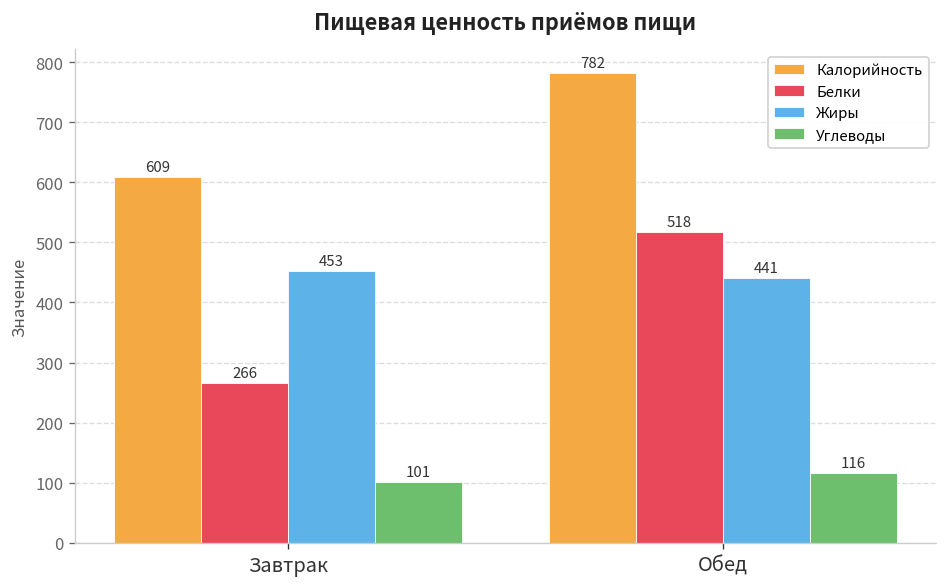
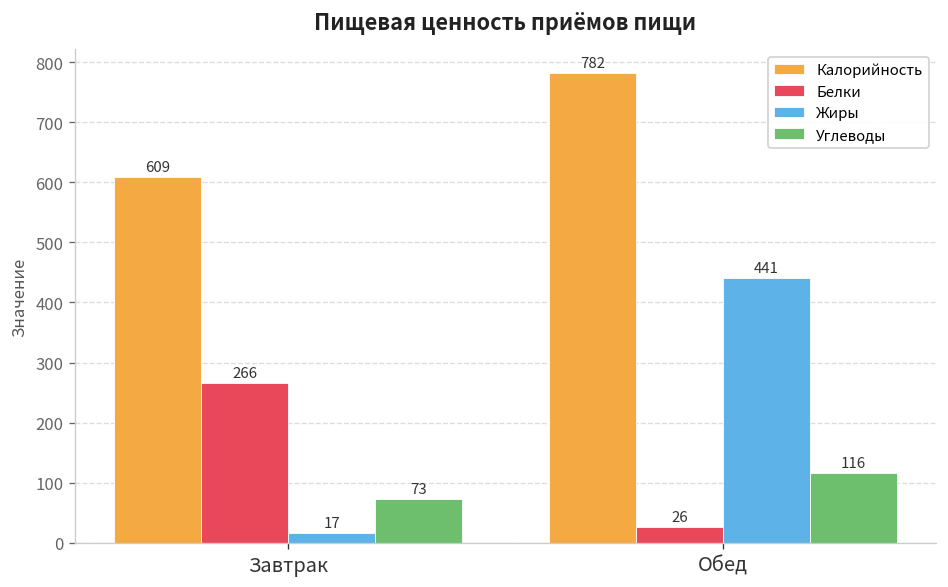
  {
    "Калорийность": {
      "Завтрак": 609,
      "Обед": 782
    },
    "Белки": {
      "Завтрак": 266,
-     "Обед": 518
+     "Обед": 26
    },
    "Жиры": {
-     "Завтрак": 453,
+     "Завтрак": 17,
      "Обед": 441
    },
    "Углеводы": {
-     "Завтрак": 101,
+     "Завтрак": 73,
      "Обед": 116
    }
  }
